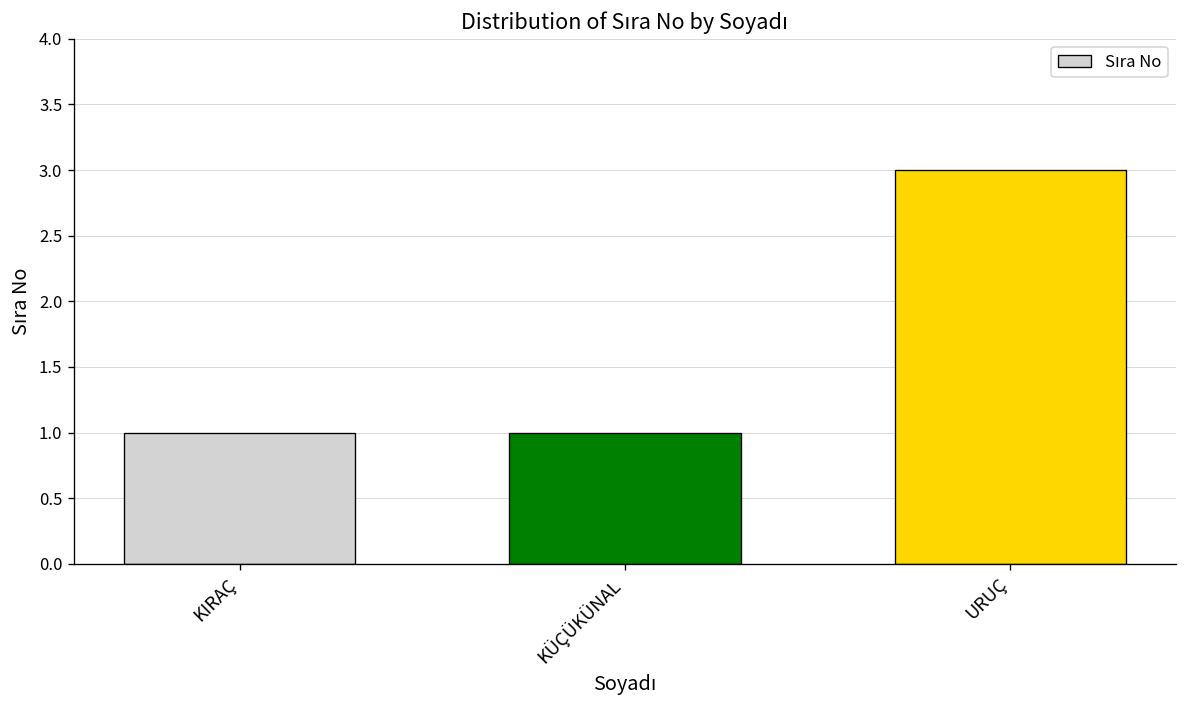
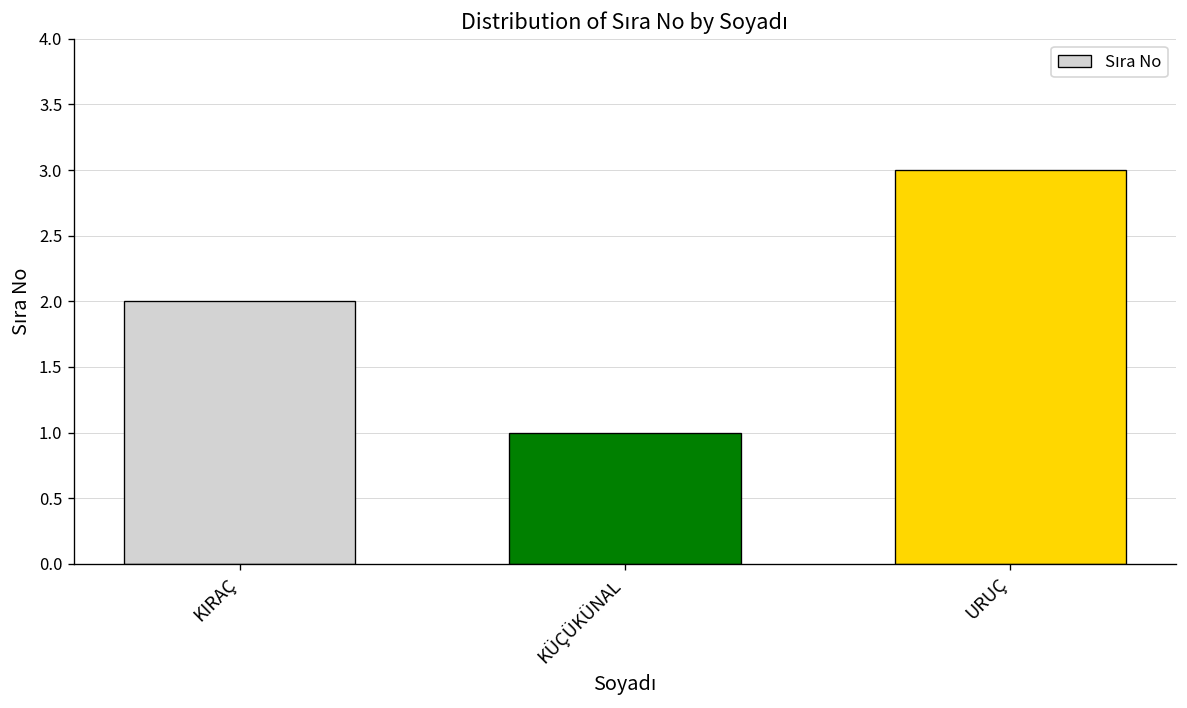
  {
-   "KIRAÇ": 1,
+   "KIRAÇ": 2,
    "KÜÇÜKÜNAL": 1,
    "URUÇ": 3
  }
